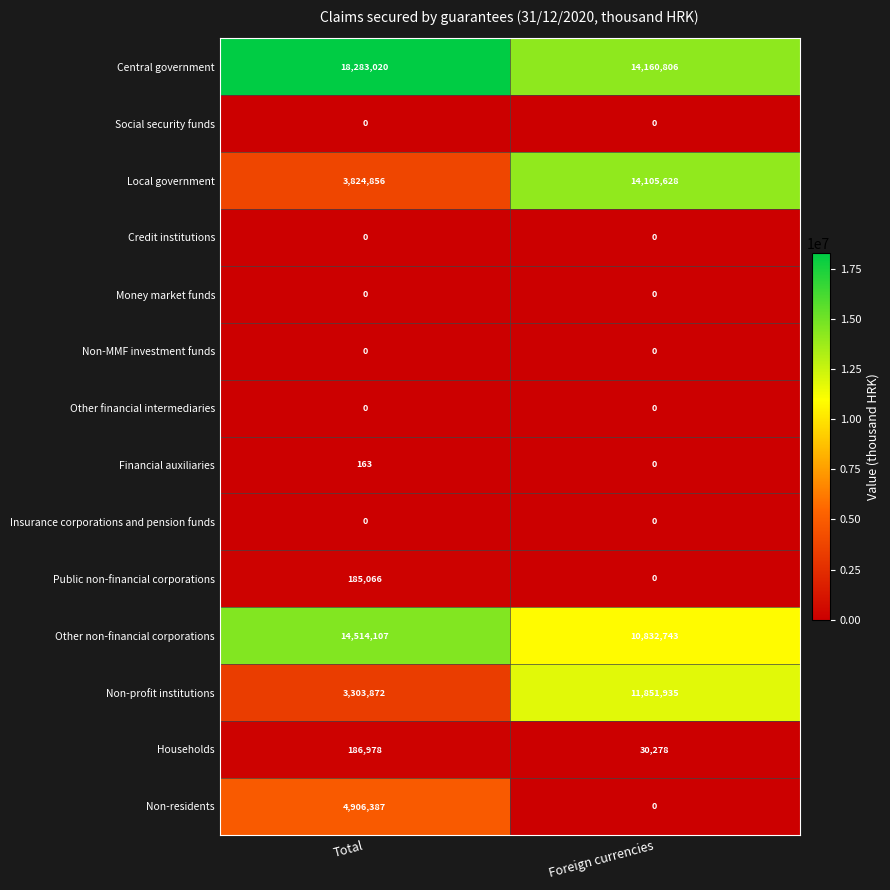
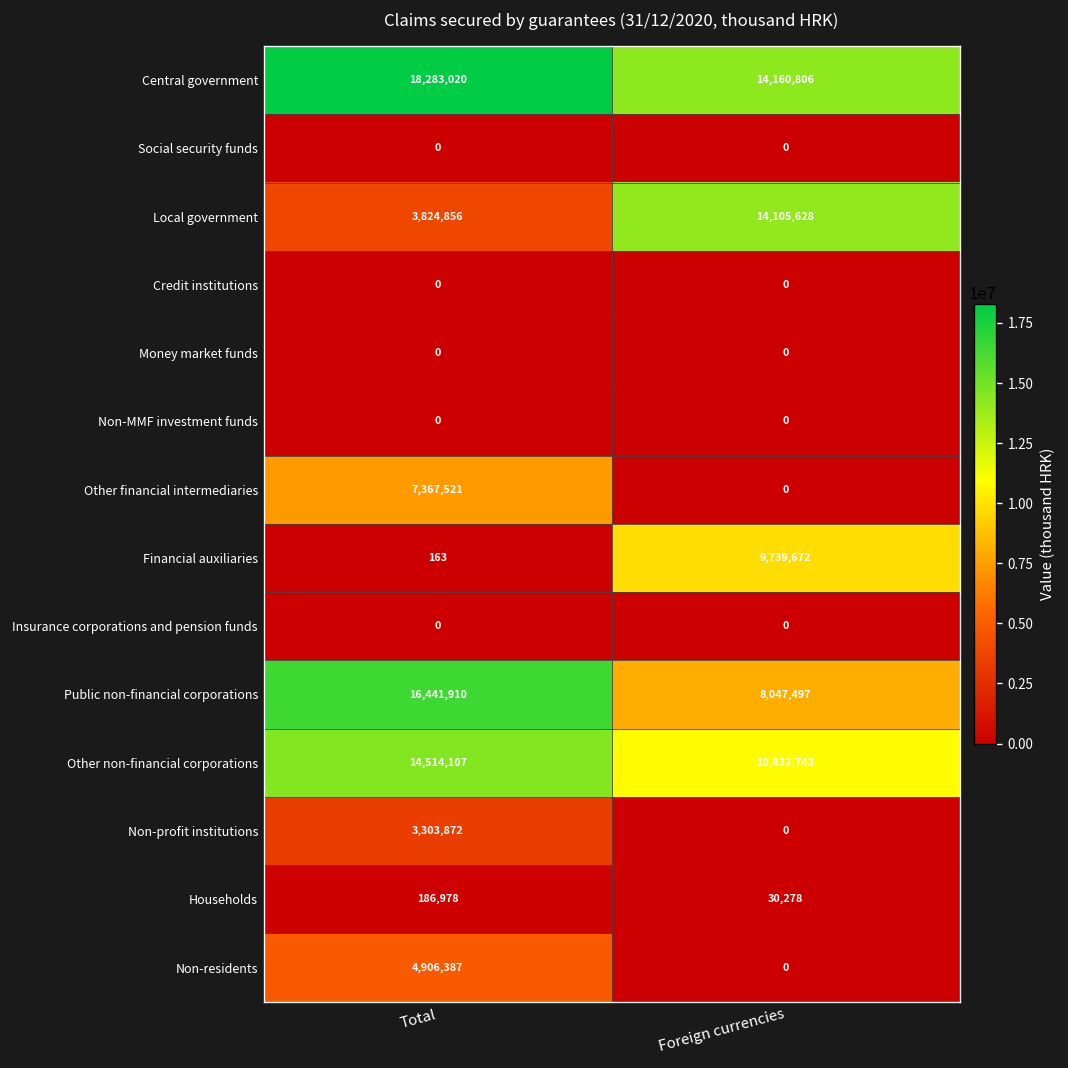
  {
    "Central government": {
      "Total": "18,283,020",
      "Foreign currencies": "14,160,806"
    },
    "Social security funds": {
      "Total": "0",
      "Foreign currencies": "0"
    },
    "Local government": {
      "Total": "3,824,856",
      "Foreign currencies": "14,105,628"
    },
    "Credit institutions": {
      "Total": "0",
      "Foreign currencies": "0"
    },
    "Money market funds": {
      "Total": "0",
      "Foreign currencies": "0"
    },
    "Non-MMF investment funds": {
      "Total": "0",
      "Foreign currencies": "0"
    },
    "Other financial intermediaries": {
-     "Total": "0",
+     "Total": "7,367,521",
      "Foreign currencies": "0"
    },
    "Financial auxiliaries": {
      "Total": "163",
-     "Foreign currencies": "0"
+     "Foreign currencies": "9,739,672"
    },
    "Insurance corporations and pension funds": {
      "Total": "0",
      "Foreign currencies": "0"
    },
    "Public non-financial corporations": {
-     "Total": "185,066",
-     "Foreign currencies": "0"
+     "Total": "16,441,910",
+     "Foreign currencies": "8,047,497"
    },
    "Other non-financial corporations": {
      "Total": "14,514,107",
      "Foreign currencies": "10,832,743"
    },
    "Non-profit institutions": {
      "Total": "3,303,872",
-     "Foreign currencies": "11,851,935"
+     "Foreign currencies": "0"
    },
    "Households": {
      "Total": "186,978",
      "Foreign currencies": "30,278"
    },
    "Non-residents": {
      "Total": "4,906,387",
      "Foreign currencies": "0"
    }
  }
